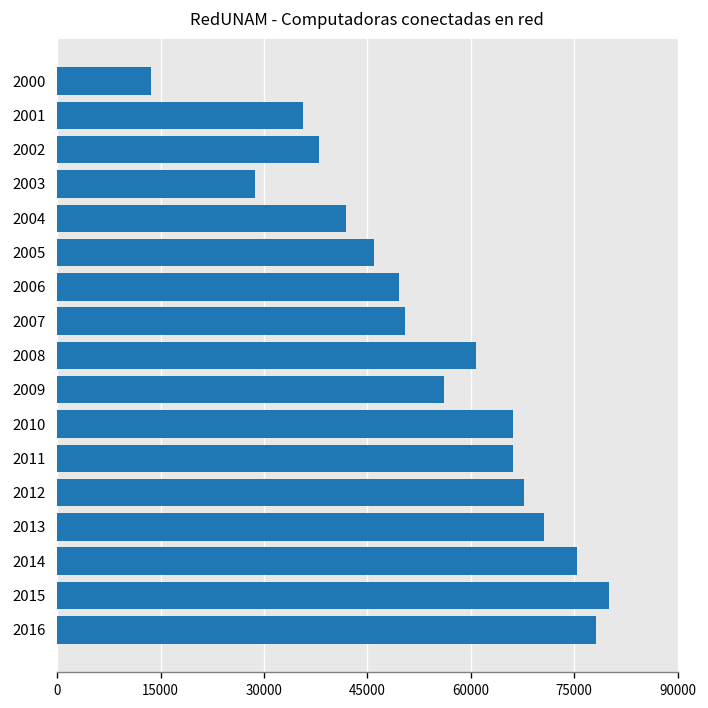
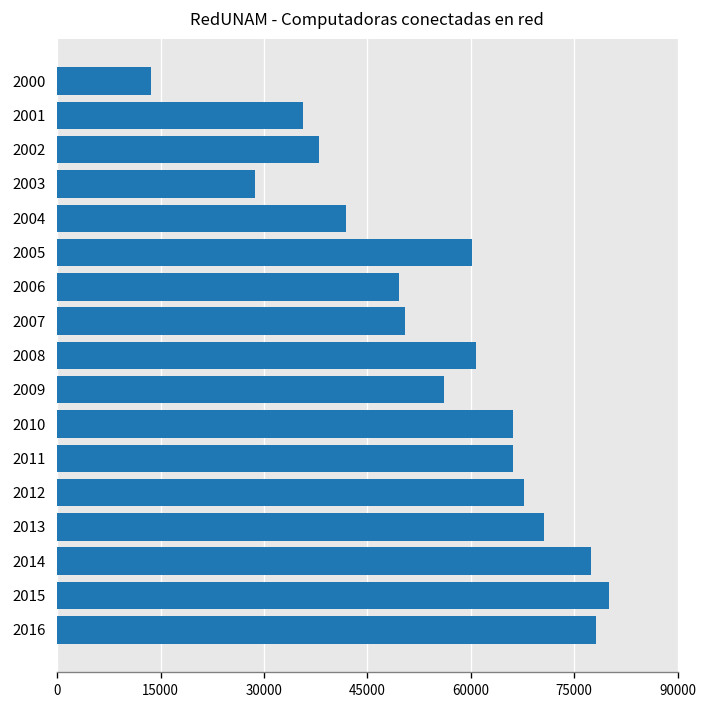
  {
    "2000": 14000,
    "2001": 36000,
    "2002": 38000,
    "2003": 29000,
    "2004": 42000,
-   "2005": 46000,
+   "2005": 60000,
    "2006": 50000,
    "2007": 50000,
    "2008": 61000,
    "2009": 56000,
    "2010": 66000,
    "2011": 66000,
    "2012": 68000,
    "2013": 71000,
-   "2014": 75000,
+   "2014": 77000,
    "2015": 80000,
    "2016": 78000
  }
